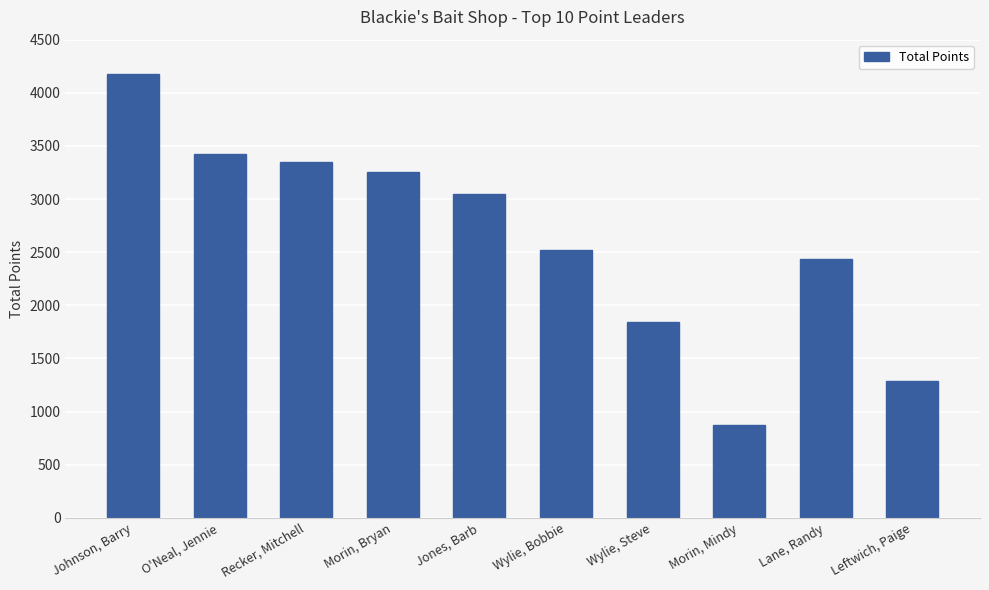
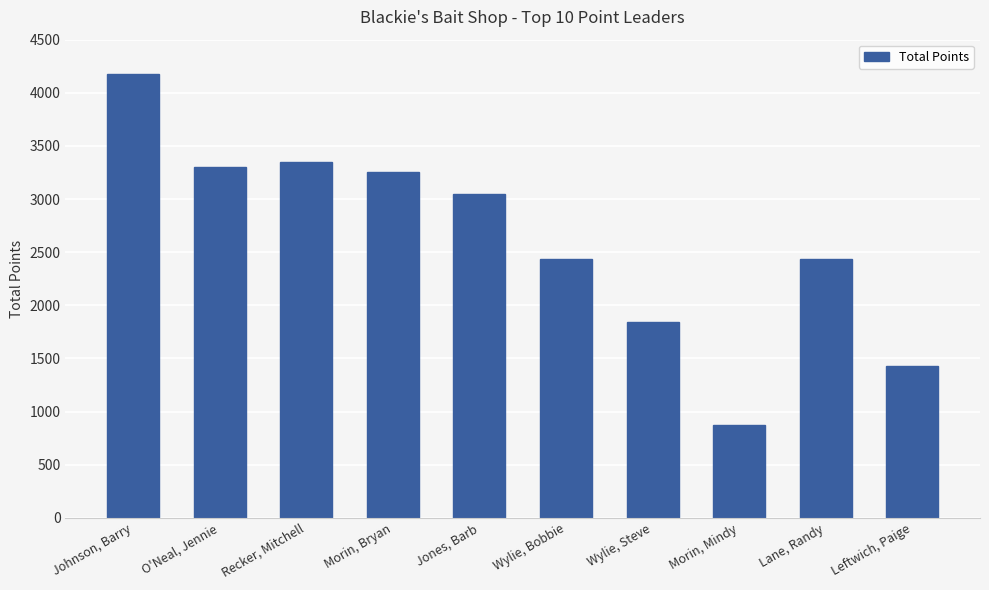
  {
    "Johnson, Barry": 4180,
-   "O'Neal, Jennie": 3430,
+   "O'Neal, Jennie": 3310,
    "Recker, Mitchell": 3350,
    "Morin, Bryan": 3250,
    "Jones, Barb": 3050,
-   "Wylie, Bobbie": 2530,
+   "Wylie, Bobbie": 2430,
    "Wylie, Steve": 1840,
    "Morin, Mindy": 870,
    "Lane, Randy": 2440,
-   "Leftwich, Paige": 1290
+   "Leftwich, Paige": 1430
  }
